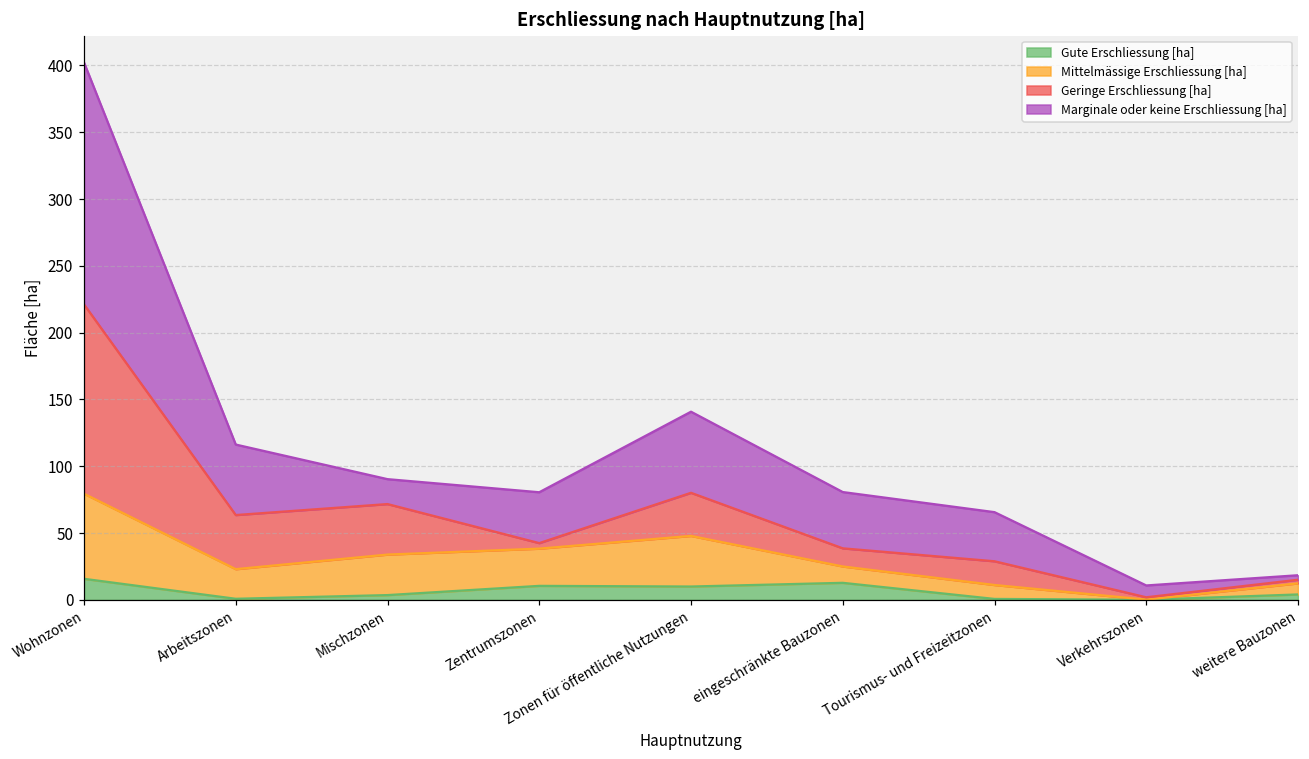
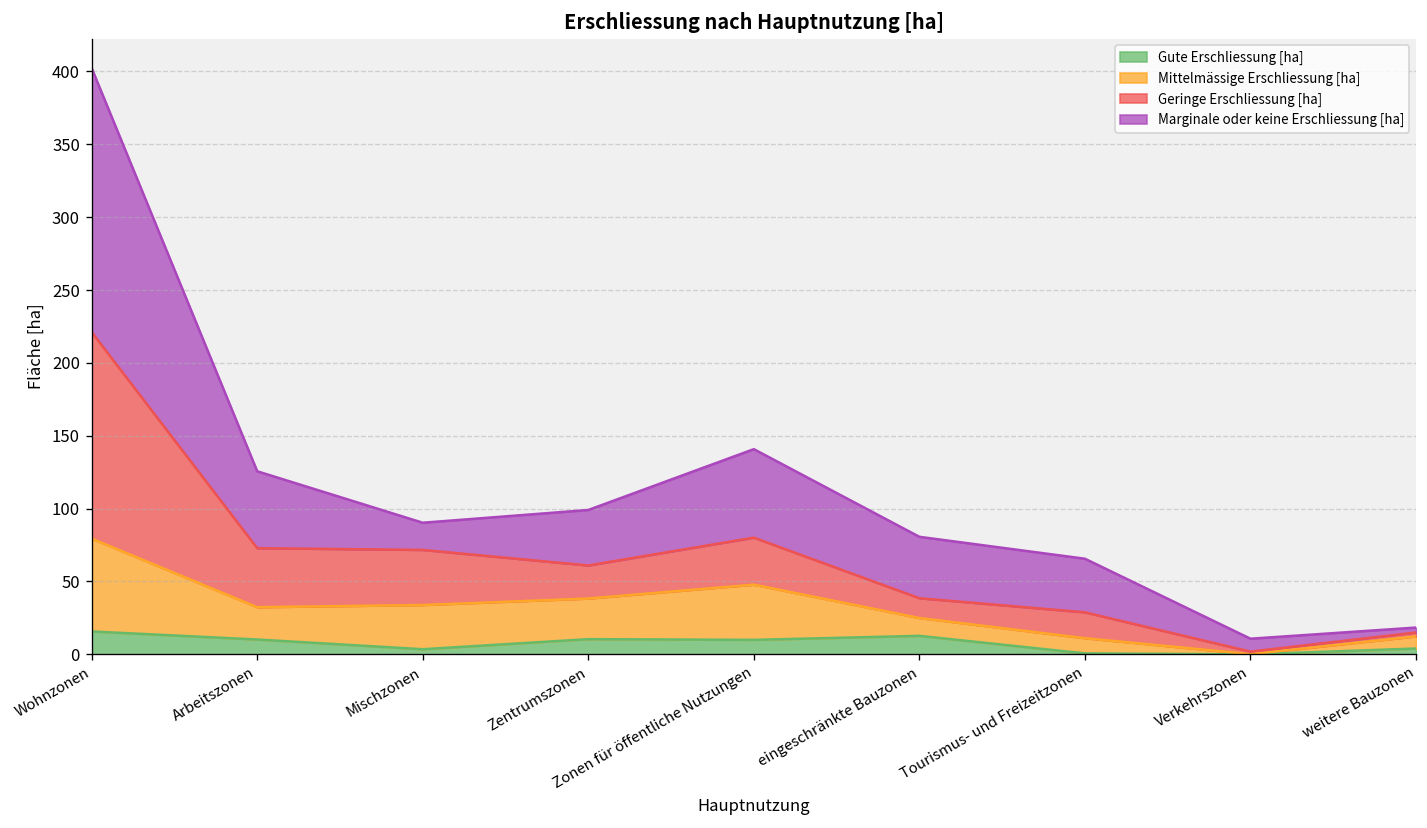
  {
    "Gute Erschliessung [ha]": {
      "Wohnzonen": 16,
-     "Arbeitszonen": 1,
+     "Arbeitszonen": 10,
      "Mischzonen": 4,
      "Zentrumszonen": 10,
      "Zonen für öffentliche Nutzungen": 10,
      "eingeschränkte Bauzonen": 13,
      "Tourismus- und Freizeitzonen": 1,
      "weitere Bauzonen": 4
    },
    "Mittelmässige Erschliessung [ha]": {
      "Wohnzonen": 64,
      "Arbeitszonen": 22,
      "Mischzonen": 30,
      "Zentrumszonen": 28,
      "Zonen für öffentliche Nutzungen": 38,
      "eingeschränkte Bauzonen": 12,
      "Tourismus- und Freizeitzonen": 10,
      "weitere Bauzonen": 8
    },
    "Geringe Erschliessung [ha]": {
      "Wohnzonen": 142,
      "Arbeitszonen": 41,
      "Mischzonen": 38,
-     "Zentrumszonen": 4,
+     "Zentrumszonen": 23,
      "Zonen für öffentliche Nutzungen": 32,
      "eingeschränkte Bauzonen": 14,
      "Tourismus- und Freizeitzonen": 18,
      "weitere Bauzonen": 3
    },
    "Marginale oder keine Erschliessung [ha]": {
      "Wohnzonen": 181,
      "Arbeitszonen": 53,
      "Mischzonen": 19,
      "Zentrumszonen": 38,
      "Zonen für öffentliche Nutzungen": 61,
      "eingeschränkte Bauzonen": 42,
      "Tourismus- und Freizeitzonen": 37,
      "Verkehrszonen": 9,
      "weitere Bauzonen": 3
    }
  }
